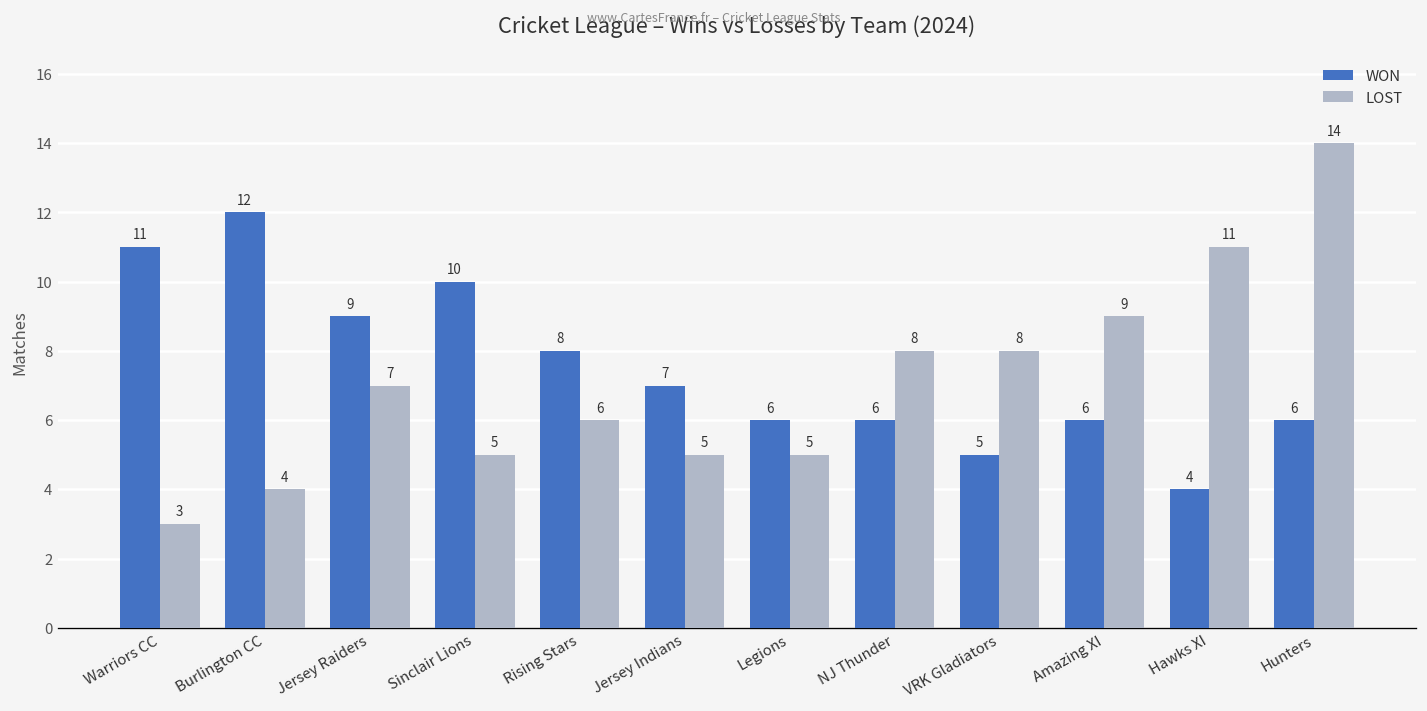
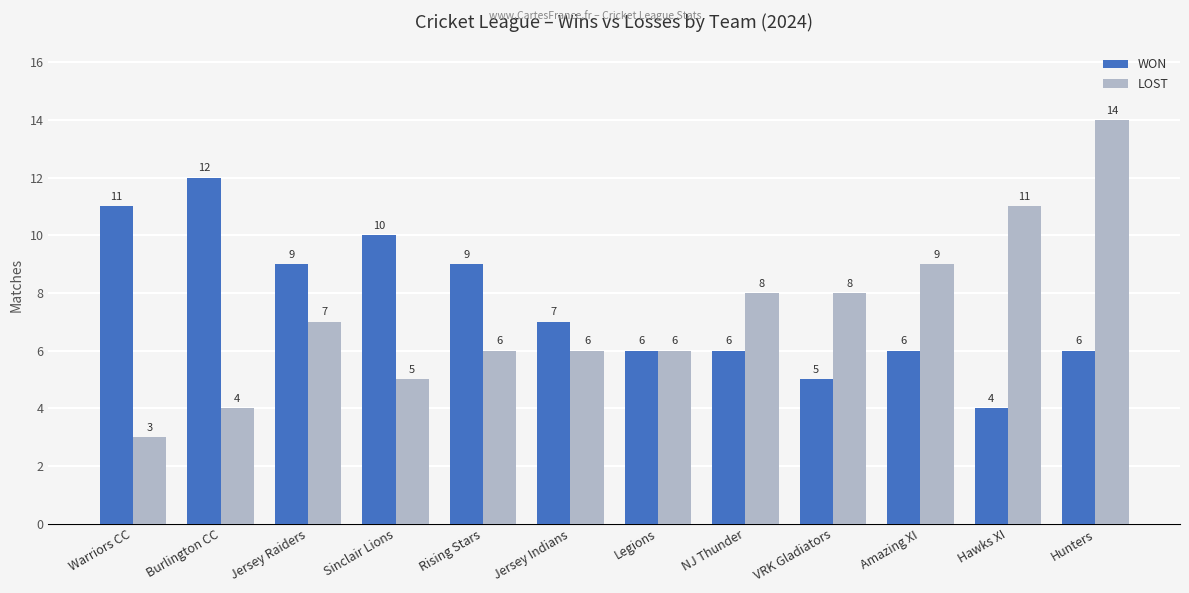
  {
    "WON": {
      "Warriors CC": 11,
      "Burlington CC": 12,
      "Jersey Raiders": 9,
      "Sinclair Lions": 10,
-     "Rising Stars": 8,
+     "Rising Stars": 9,
      "Jersey Indians": 7,
      "Legions": 6,
      "NJ Thunder": 6,
      "VRK Gladiators": 5,
      "Amazing XI": 6,
      "Hawks XI": 4,
      "Hunters": 6
    },
    "LOST": {
      "Warriors CC": 3,
      "Burlington CC": 4,
      "Jersey Raiders": 7,
      "Sinclair Lions": 5,
      "Rising Stars": 6,
-     "Jersey Indians": 5,
-     "Legions": 5,
+     "Jersey Indians": 6,
+     "Legions": 6,
      "NJ Thunder": 8,
      "VRK Gladiators": 8,
      "Amazing XI": 9,
      "Hawks XI": 11,
      "Hunters": 14
    }
  }
